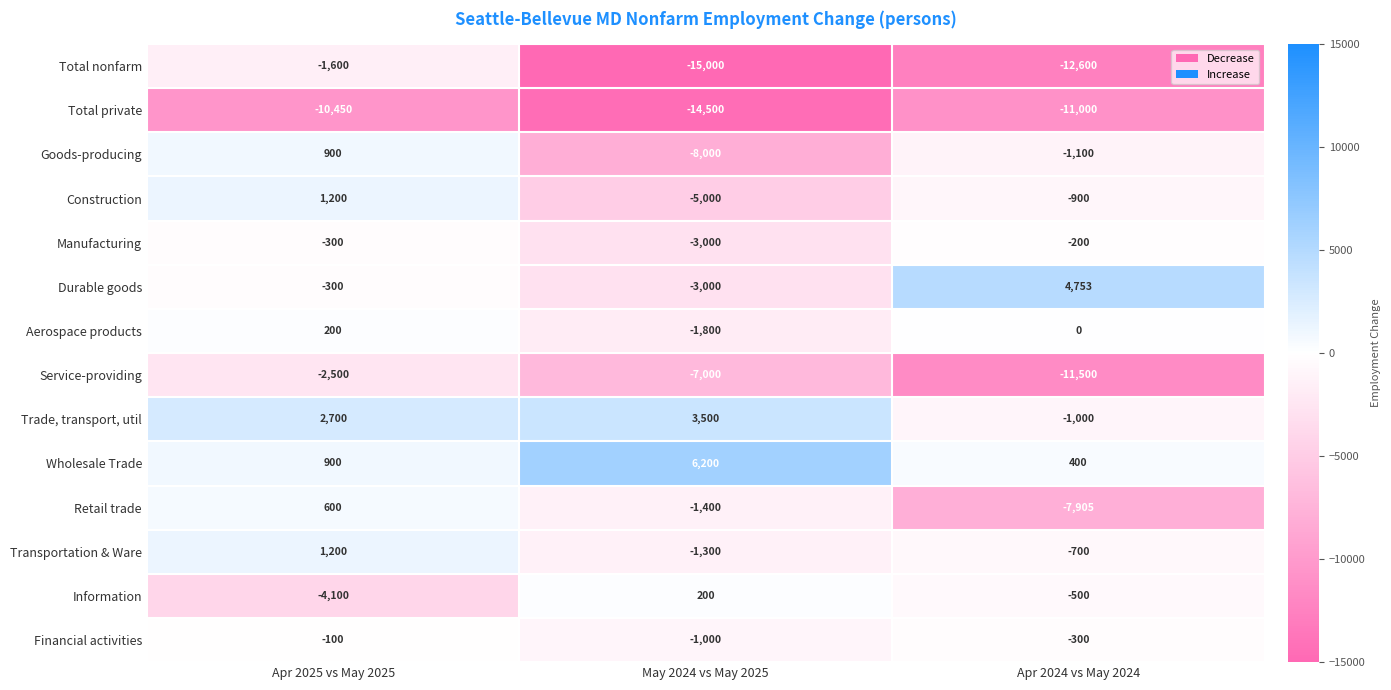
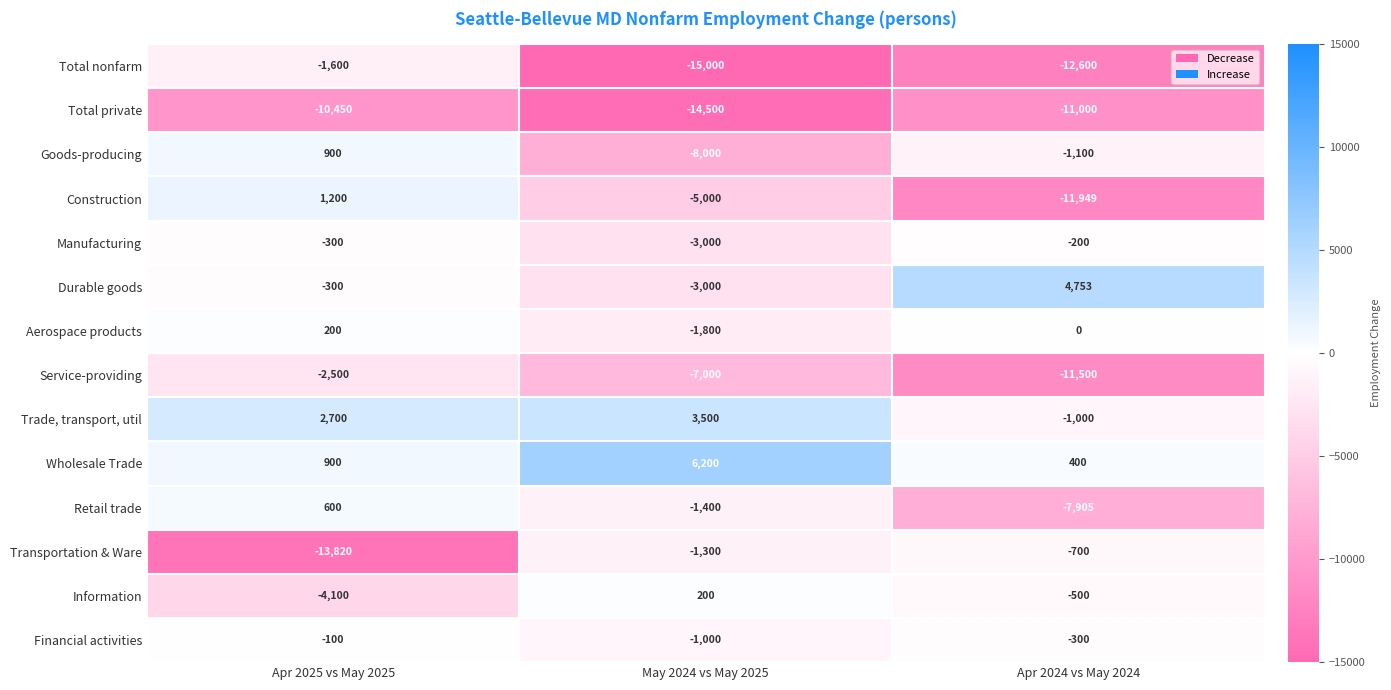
  {
    "Total nonfarm": {
      "Apr 2025 vs May 2025": "-1,600",
      "May 2024 vs May 2025": "-15,000",
      "Apr 2024 vs May 2024": "-12,600"
    },
    "Total private": {
      "Apr 2025 vs May 2025": "-10,450",
      "May 2024 vs May 2025": "-14,500",
      "Apr 2024 vs May 2024": "-11,000"
    },
    "Goods-producing": {
      "Apr 2025 vs May 2025": "900",
      "May 2024 vs May 2025": "-8,000",
      "Apr 2024 vs May 2024": "-1,100"
    },
    "Construction": {
      "Apr 2025 vs May 2025": "1,200",
      "May 2024 vs May 2025": "-5,000",
-     "Apr 2024 vs May 2024": "-900"
+     "Apr 2024 vs May 2024": "-11,949"
    },
    "Manufacturing": {
      "Apr 2025 vs May 2025": "-300",
      "May 2024 vs May 2025": "-3,000",
      "Apr 2024 vs May 2024": "-200"
    },
    "Durable goods": {
      "Apr 2025 vs May 2025": "-300",
      "May 2024 vs May 2025": "-3,000",
      "Apr 2024 vs May 2024": "4,753"
    },
    "Aerospace products": {
      "Apr 2025 vs May 2025": "200",
      "May 2024 vs May 2025": "-1,800",
      "Apr 2024 vs May 2024": "0"
    },
    "Service-providing": {
      "Apr 2025 vs May 2025": "-2,500",
      "May 2024 vs May 2025": "-7,000",
      "Apr 2024 vs May 2024": "-11,500"
    },
    "Trade, transport, util": {
      "Apr 2025 vs May 2025": "2,700",
      "May 2024 vs May 2025": "3,500",
      "Apr 2024 vs May 2024": "-1,000"
    },
    "Wholesale Trade": {
      "Apr 2025 vs May 2025": "900",
      "May 2024 vs May 2025": "6,200",
      "Apr 2024 vs May 2024": "400"
    },
    "Retail trade": {
      "Apr 2025 vs May 2025": "600",
      "May 2024 vs May 2025": "-1,400",
      "Apr 2024 vs May 2024": "-7,905"
    },
    "Transportation & Ware": {
-     "Apr 2025 vs May 2025": "1,200",
+     "Apr 2025 vs May 2025": "-13,820",
      "May 2024 vs May 2025": "-1,300",
      "Apr 2024 vs May 2024": "-700"
    },
    "Information": {
      "Apr 2025 vs May 2025": "-4,100",
      "May 2024 vs May 2025": "200",
      "Apr 2024 vs May 2024": "-500"
    },
    "Financial activities": {
      "Apr 2025 vs May 2025": "-100",
      "May 2024 vs May 2025": "-1,000",
      "Apr 2024 vs May 2024": "-300"
    }
  }
